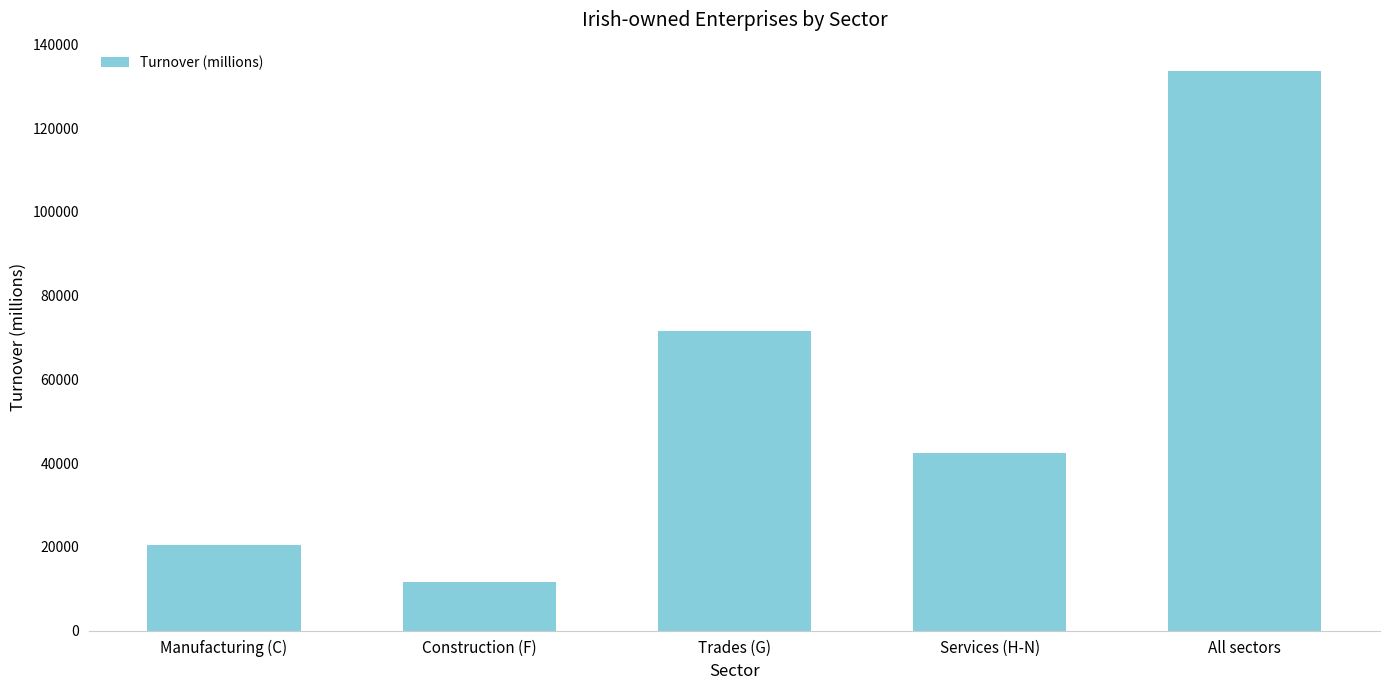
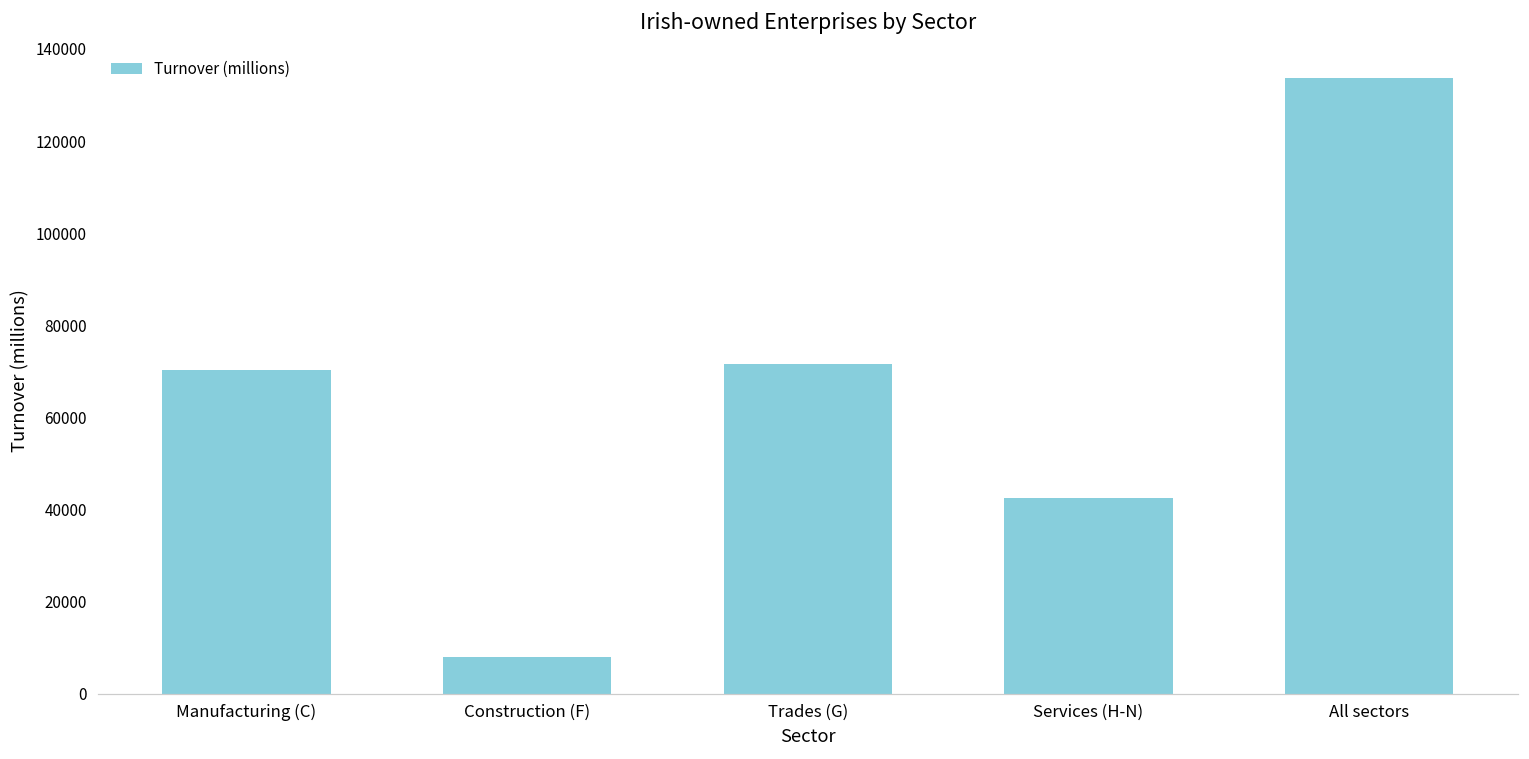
  {
-   "Manufacturing (C)": 20000,
-   "Construction (F)": 11000,
+   "Manufacturing (C)": 70000,
+   "Construction (F)": 8000,
    "Trades (G)": 71000,
    "Services (H-N)": 42000,
    "All sectors": 134000
  }
